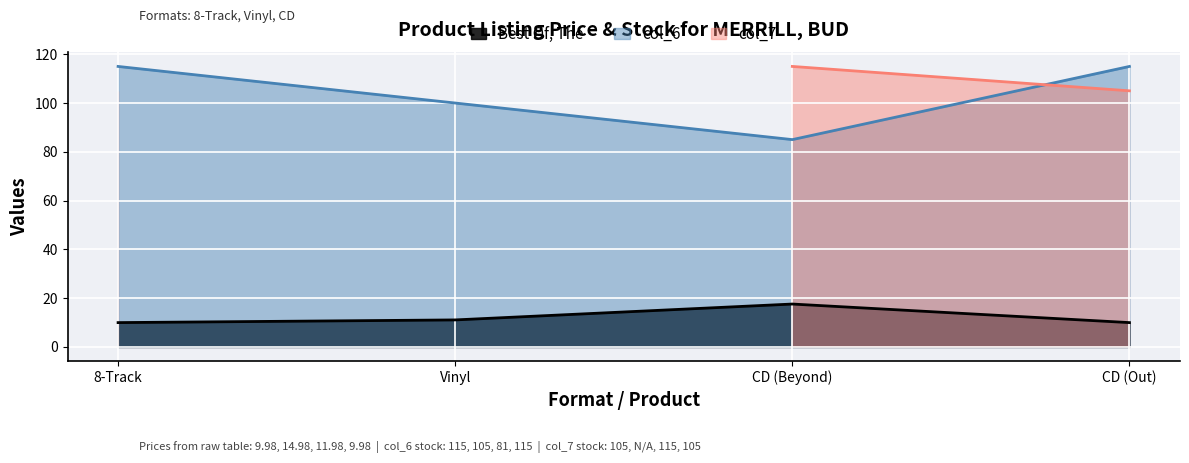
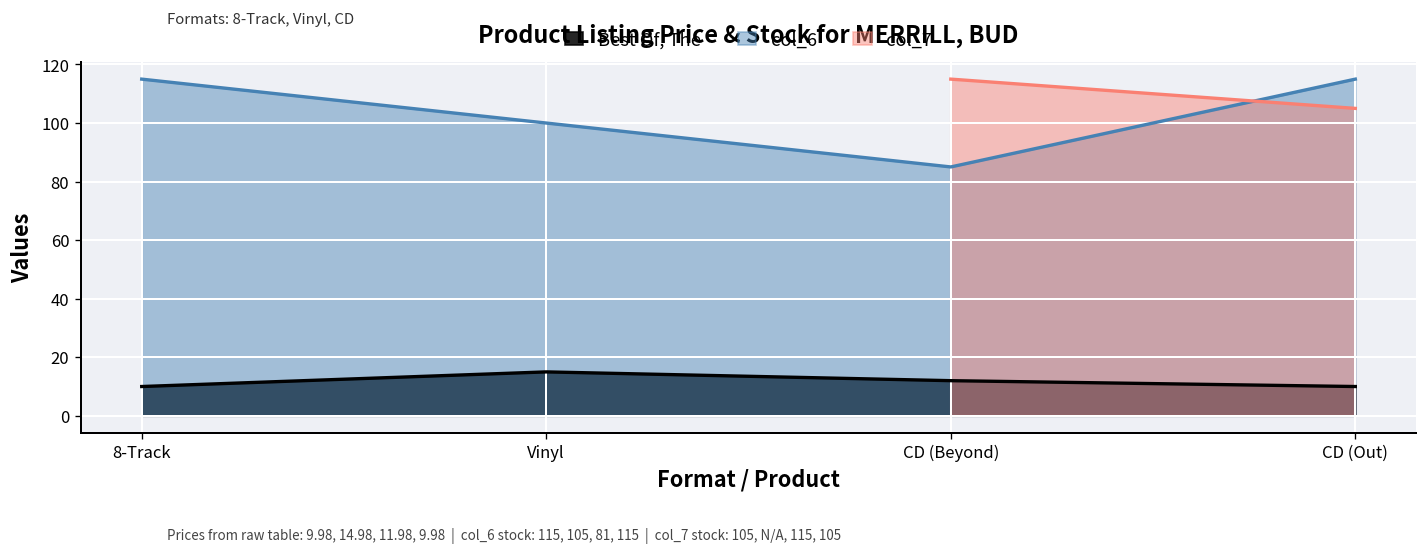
  {
    "Best Of, The": {
      "8-Track": 10,
-     "Vinyl": 11,
-     "CD (Beyond)": 18,
+     "Vinyl": 15,
+     "CD (Beyond)": 12,
      "CD (Out)": 10
    },
    "col_6": {
      "8-Track": 115,
      "Vinyl": 100,
      "CD (Beyond)": 85,
      "CD (Out)": 115
    }
  }
